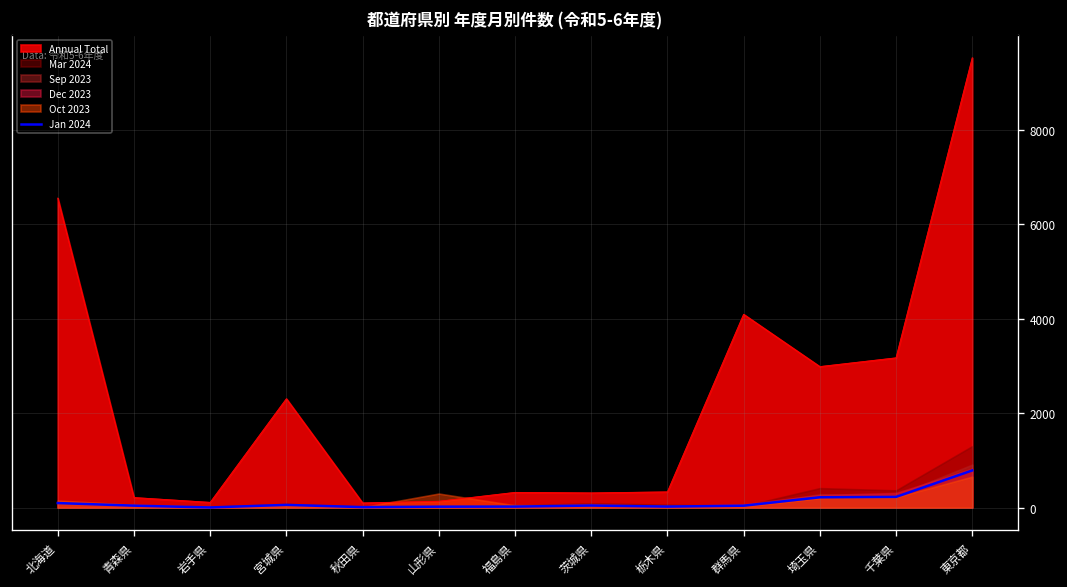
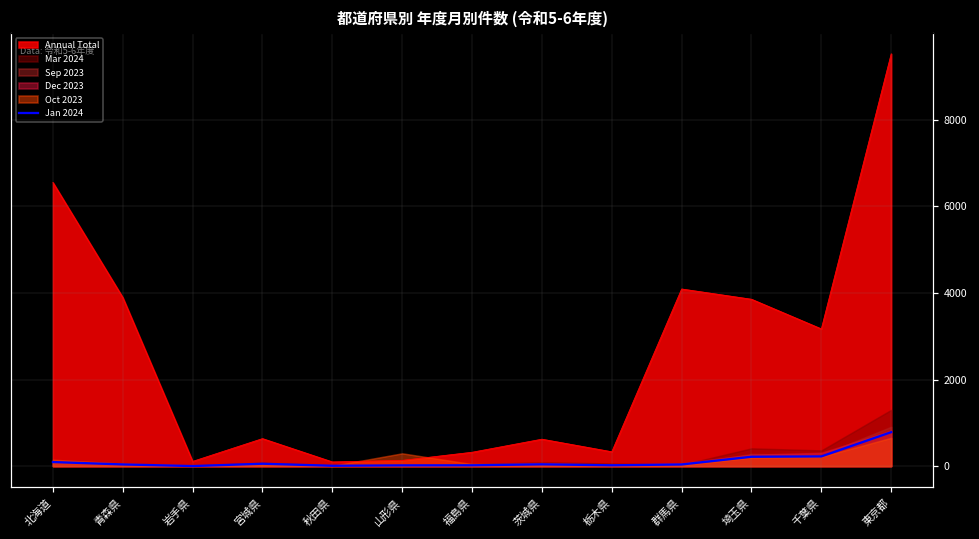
  {
    "Annual Total": {
      "北海道": 6600,
-     "青森県": 200,
+     "青森県": 3900,
      "岩手県": 100,
-     "宮城県": 2300,
+     "宮城県": 600,
      "秋田県": 100,
      "山形県": 100,
      "福島県": 300,
-     "茨城県": 300,
+     "茨城県": 600,
      "栃木県": 300,
      "群馬県": 4100,
-     "埼玉県": 3000,
+     "埼玉県": 3900,
      "千葉県": 3200,
      "東京都": 9500
    },
    "Oct 2023": {
      "山形県": 300,
      "東京都": 700
    }
  }
